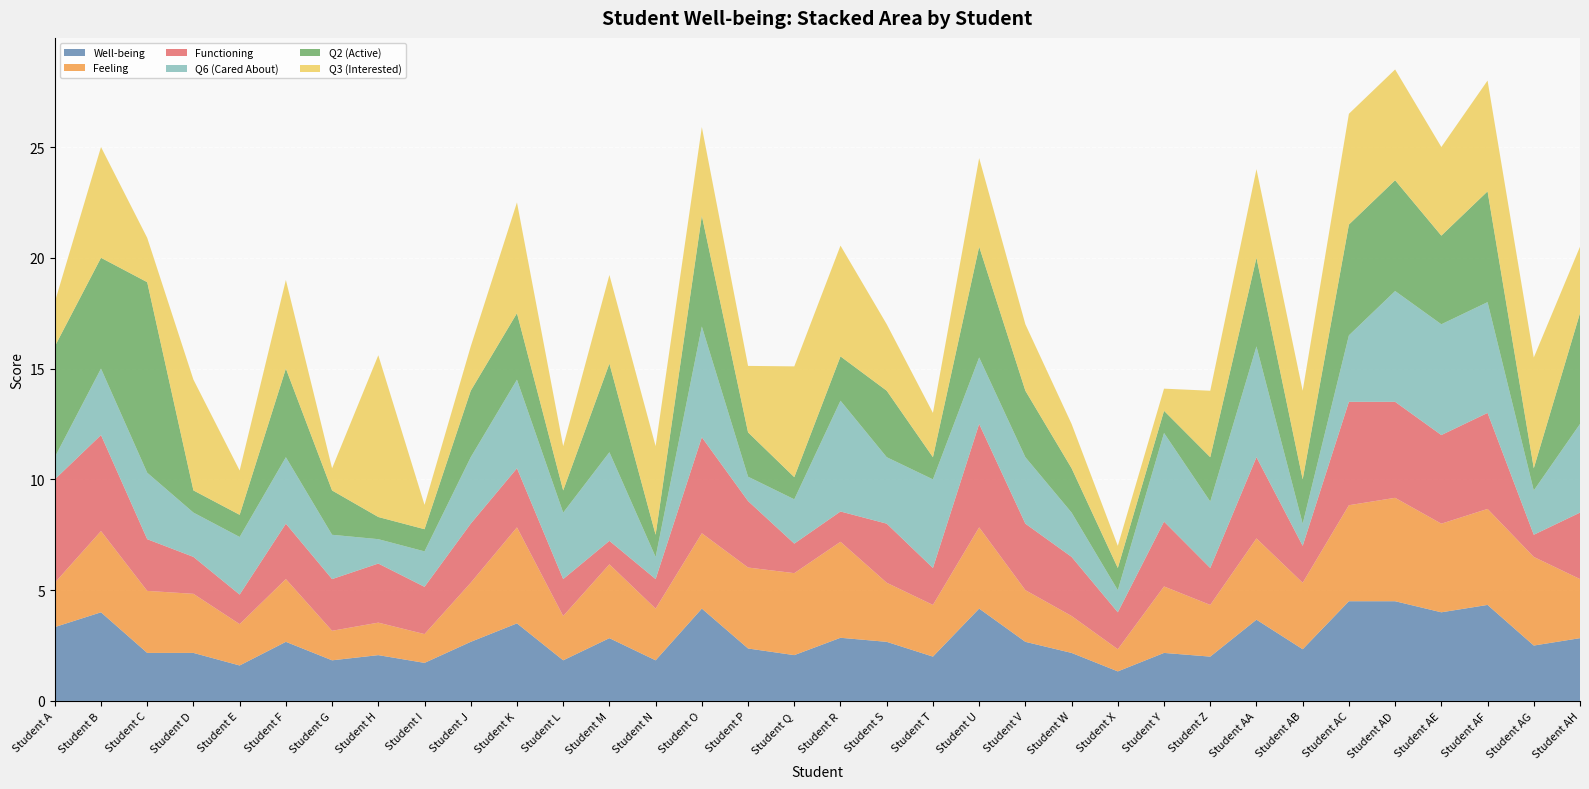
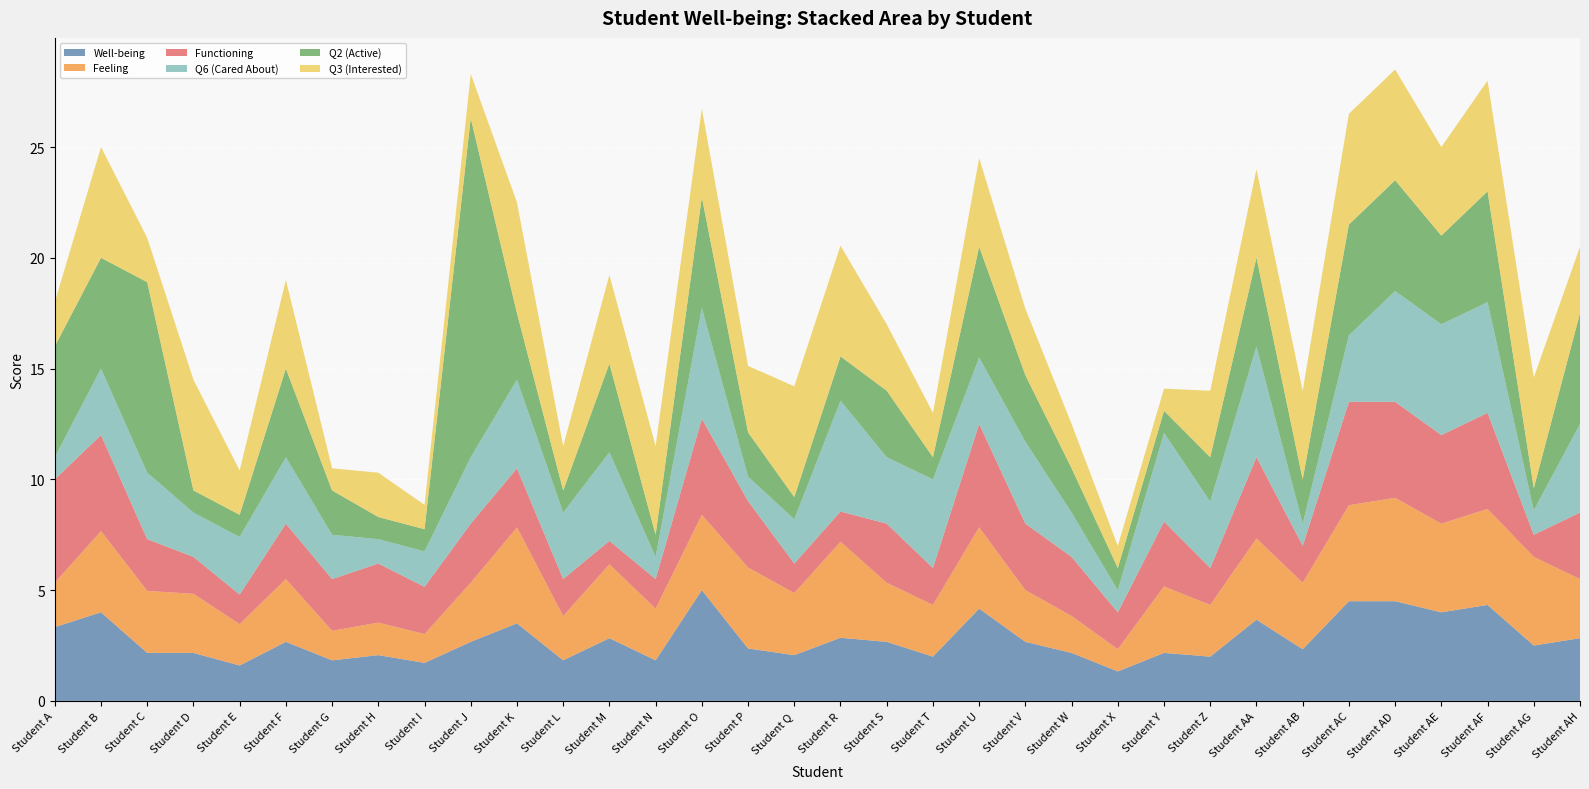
  {
    "Well-being": {
      "Student A": 3.3,
      "Student B": 4.0,
      "Student C": 2.2,
      "Student D": 2.2,
      "Student E": 1.6,
      "Student F": 2.7,
      "Student G": 1.8,
      "Student H": 2.1,
      "Student I": 1.7,
      "Student J": 2.7,
      "Student K": 3.5,
      "Student L": 1.8,
      "Student M": 2.8,
      "Student N": 1.8,
-     "Student O": 4.2,
+     "Student O": 5.0,
      "Student P": 2.4,
      "Student Q": 2.1,
      "Student R": 2.9,
      "Student S": 2.7,
      "Student T": 2.0,
      "Student U": 4.2,
      "Student V": 2.7,
      "Student W": 2.2,
      "Student X": 1.3,
      "Student Y": 2.2,
      "Student Z": 2.0,
      "Student AA": 3.7,
      "Student AB": 2.3,
      "Student AC": 4.5,
      "Student AD": 4.5,
      "Student AE": 4.0,
      "Student AF": 4.3,
      "Student AG": 2.5,
      "Student AH": 2.8
    },
    "Feeling": {
      "Student A": 2.0,
      "Student B": 3.7,
      "Student C": 2.8,
      "Student D": 2.7,
      "Student E": 1.9,
      "Student F": 2.8,
      "Student G": 1.3,
      "Student H": 1.5,
      "Student I": 1.3,
      "Student J": 2.7,
      "Student K": 4.3,
      "Student L": 2.0,
      "Student M": 3.3,
      "Student N": 2.3,
      "Student O": 3.4,
      "Student P": 3.7,
-     "Student Q": 3.7,
+     "Student Q": 2.8,
      "Student R": 4.3,
      "Student S": 2.7,
      "Student T": 2.3,
      "Student U": 3.7,
      "Student V": 2.3,
      "Student W": 1.7,
      "Student X": 1.0,
      "Student Y": 3.0,
      "Student Z": 2.3,
      "Student AA": 3.7,
      "Student AB": 3.0,
      "Student AC": 4.3,
      "Student AD": 4.7,
      "Student AE": 4.0,
      "Student AF": 4.3,
      "Student AG": 4.0,
      "Student AH": 2.7
    },
    "Q6 (Cared About)": {
      "Student A": 1.0,
      "Student B": 3.0,
      "Student C": 3.0,
      "Student D": 2.0,
      "Student E": 2.6,
      "Student F": 3.0,
      "Student G": 2.0,
      "Student H": 1.1,
      "Student I": 1.6,
      "Student J": 3.0,
      "Student K": 4.0,
      "Student L": 3.0,
      "Student M": 4.0,
      "Student N": 1.0,
      "Student O": 5.0,
      "Student P": 1.1,
      "Student Q": 2.0,
      "Student R": 5.0,
      "Student S": 3.0,
      "Student T": 4.0,
      "Student U": 3.0,
-     "Student V": 3.0,
+     "Student V": 3.7,
      "Student W": 2.0,
      "Student X": 1.0,
      "Student Y": 4.0,
      "Student Z": 3.0,
      "Student AA": 5.0,
      "Student AB": 1.0,
      "Student AC": 3.0,
      "Student AD": 5.0,
      "Student AE": 5.0,
      "Student AF": 5.0,
-     "Student AG": 2.0,
+     "Student AG": 1.1,
      "Student AH": 4.0
    },
    "Q2 (Active)": {
      "Student A": 5.0,
      "Student B": 5.0,
      "Student C": 8.6,
      "Student D": 1.0,
      "Student E": 1.0,
      "Student F": 4.0,
      "Student G": 2.0,
      "Student H": 1.0,
      "Student I": 1.0,
-     "Student J": 3.0,
+     "Student J": 15.3,
      "Student K": 3.0,
      "Student L": 1.0,
      "Student M": 4.0,
      "Student N": 1.0,
      "Student O": 5.0,
      "Student P": 2.0,
      "Student Q": 1.0,
      "Student R": 2.0,
      "Student S": 3.0,
      "Student T": 1.0,
      "Student U": 5.0,
      "Student V": 3.0,
      "Student W": 2.0,
      "Student X": 1.0,
      "Student Y": 1.0,
      "Student Z": 2.0,
      "Student AA": 4.0,
      "Student AB": 2.0,
      "Student AC": 5.0,
      "Student AD": 5.0,
      "Student AE": 4.0,
      "Student AF": 5.0,
      "Student AG": 1.0,
      "Student AH": 5.0
    },
    "Q3 (Interested)": {
      "Student A": 2.0,
      "Student B": 5.0,
      "Student C": 2.0,
      "Student D": 5.0,
      "Student E": 2.0,
      "Student F": 4.0,
      "Student G": 1.0,
-     "Student H": 7.3,
+     "Student H": 2.0,
      "Student I": 1.1,
      "Student J": 2.0,
      "Student K": 5.0,
      "Student L": 2.0,
      "Student M": 4.0,
      "Student N": 4.0,
      "Student O": 4.0,
      "Student P": 3.0,
      "Student Q": 5.0,
      "Student R": 5.0,
      "Student S": 3.0,
      "Student T": 2.0,
      "Student U": 4.0,
      "Student V": 3.0,
      "Student W": 2.0,
      "Student X": 1.0,
      "Student Y": 1.0,
      "Student Z": 3.0,
      "Student AA": 4.0,
      "Student AB": 4.0,
      "Student AC": 5.0,
      "Student AD": 5.0,
      "Student AE": 4.0,
      "Student AF": 5.0,
      "Student AG": 5.0,
      "Student AH": 3.0
    }
  }
